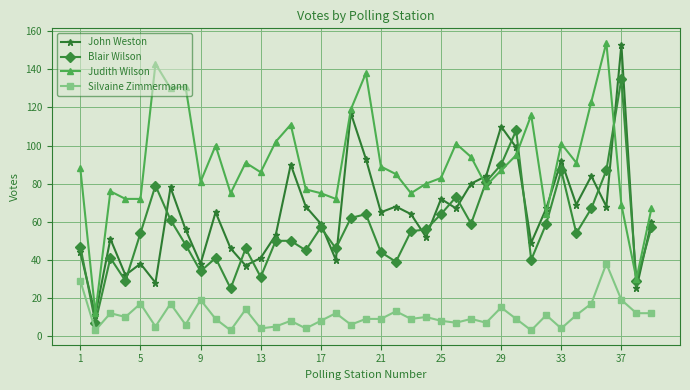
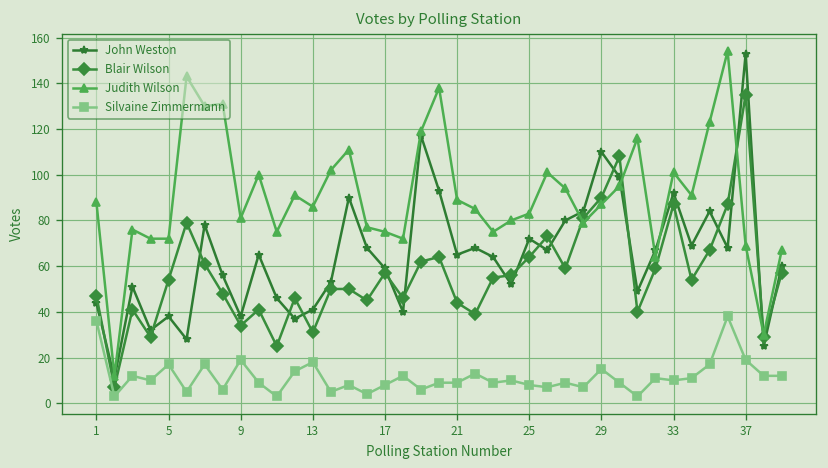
  {
    "Silvaine Zimmermann": {
-     "1": 29,
+     "1": 36,
      "5": 17,
      "9": 19,
-     "13": 4,
+     "13": 18,
      "17": 8,
      "21": 9,
      "25": 8,
      "29": 15,
-     "33": 4,
+     "33": 10,
      "37": 19
    }
  }
